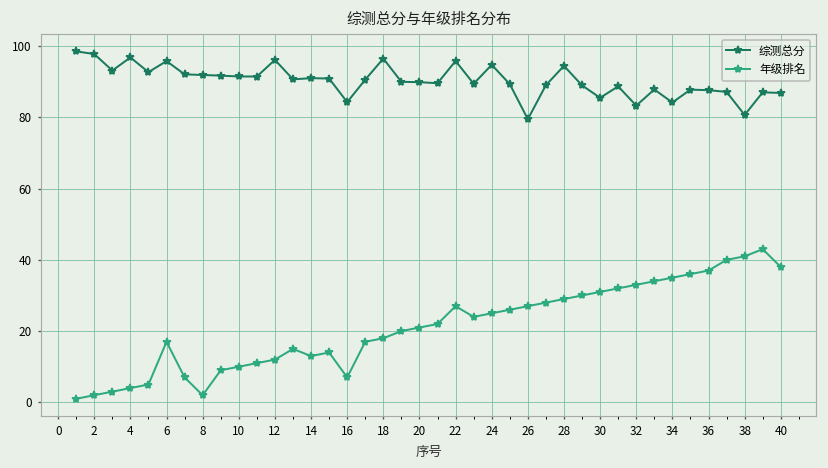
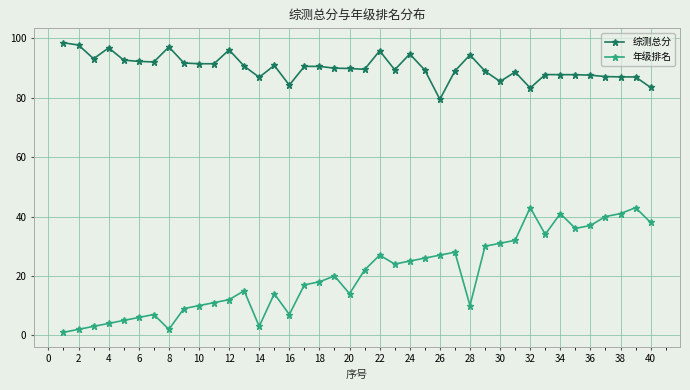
  {
    "综测总分": {
      "2": 98,
      "4": 97,
-     "6": 96,
-     "8": 92,
+     "6": 92,
+     "8": 97,
      "10": 91,
      "12": 96,
-     "14": 91,
+     "14": 87,
      "16": 84,
-     "18": 97,
+     "18": 91,
      "20": 90,
      "22": 96,
      "24": 95,
      "26": 79,
      "28": 94,
      "30": 86,
      "32": 83,
-     "34": 84,
+     "34": 88,
      "36": 88,
-     "38": 81,
-     "40": 87
+     "38": 87,
+     "40": 83
    },
    "年级排名": {
      "2": 2,
      "4": 4,
-     "6": 17,
+     "6": 6,
      "8": 2,
      "10": 10,
      "12": 12,
-     "14": 13,
+     "14": 3,
      "16": 7,
      "18": 18,
-     "20": 21,
+     "20": 14,
      "22": 27,
      "24": 25,
      "26": 27,
-     "28": 29,
+     "28": 10,
      "30": 31,
-     "32": 33,
-     "34": 35,
+     "32": 43,
+     "34": 41,
      "36": 37,
      "38": 41,
      "40": 38
    }
  }
